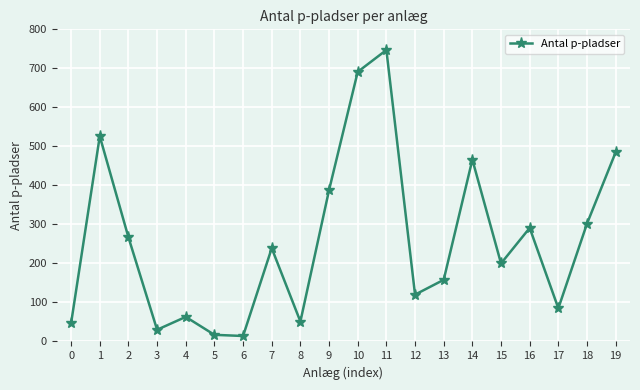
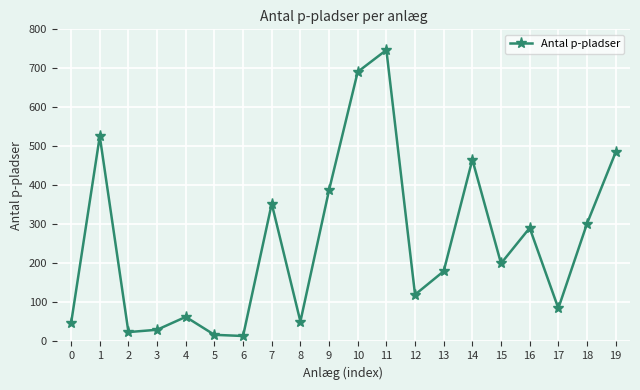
  {
    "0": 50,
    "1": 530,
-   "2": 270,
+   "2": 20,
    "3": 30,
    "4": 60,
    "5": 20,
    "6": 10,
-   "7": 240,
+   "7": 350,
    "8": 50,
    "9": 390,
    "10": 690,
    "11": 750,
    "12": 120,
-   "13": 160,
+   "13": 180,
    "14": 470,
    "15": 200,
    "16": 290,
    "17": 90,
    "18": 300,
    "19": 490
  }
